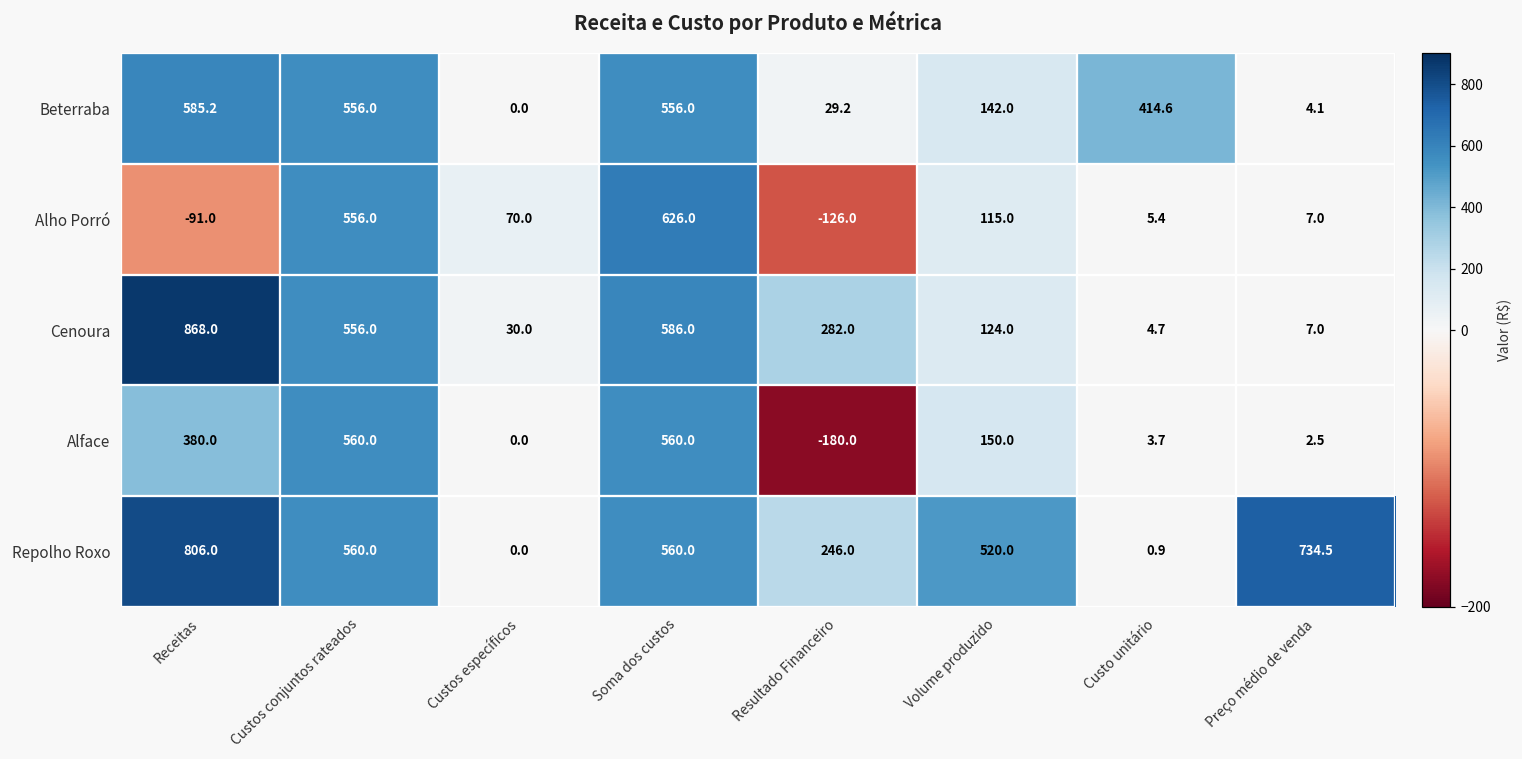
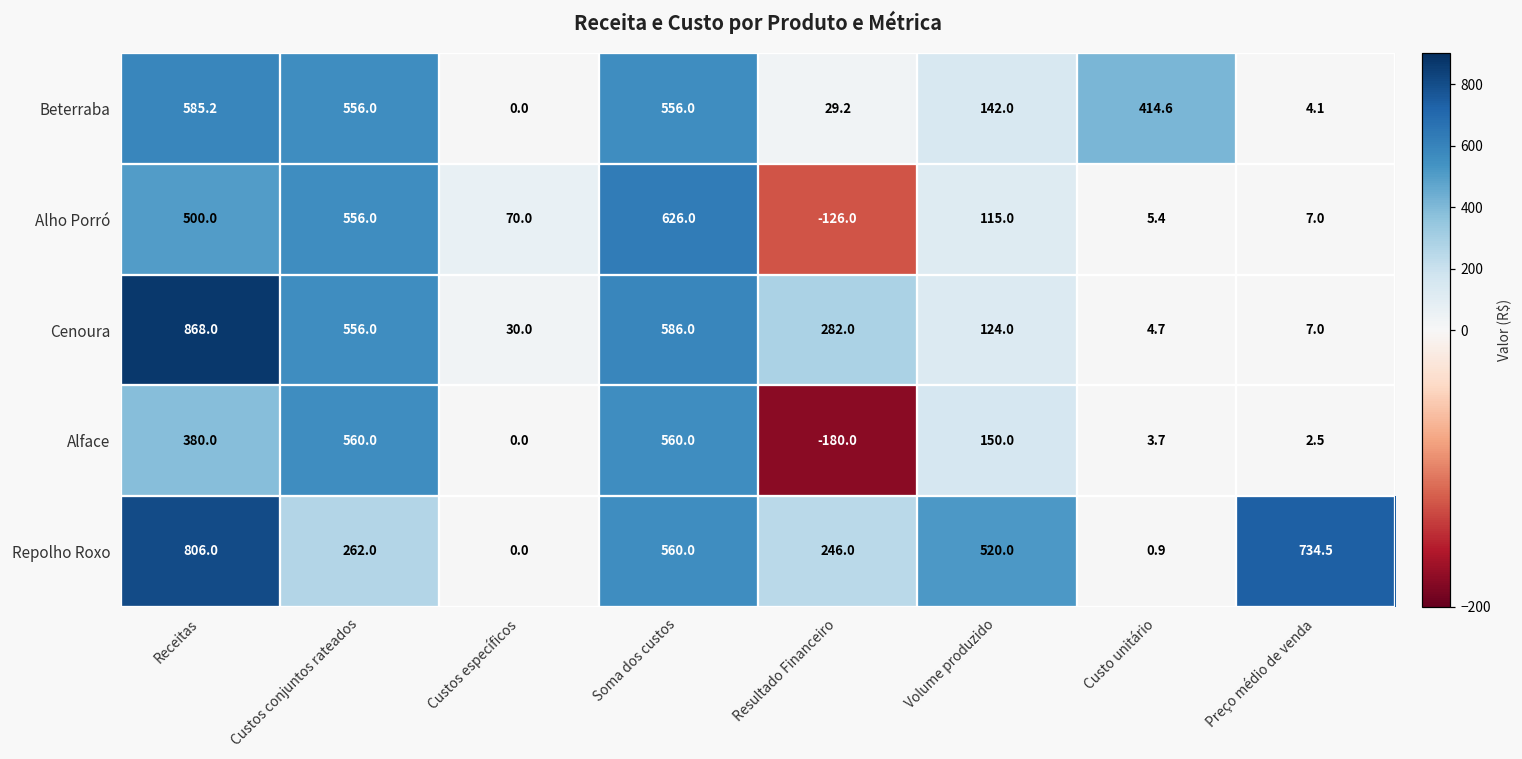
  {
    "Beterraba": {
      "Receitas": 585.2,
      "Custos conjuntos rateados": 556.0,
      "Custos específicos": 0.0,
      "Soma dos custos": 556.0,
      "Resultado Financeiro": 29.2,
      "Volume produzido": 142.0,
      "Custo unitário": 414.6,
      "Preço médio de venda": 4.1
    },
    "Alho Porró": {
-     "Receitas": -91.0,
+     "Receitas": 500.0,
      "Custos conjuntos rateados": 556.0,
      "Custos específicos": 70.0,
      "Soma dos custos": 626.0,
      "Resultado Financeiro": -126.0,
      "Volume produzido": 115.0,
      "Custo unitário": 5.4,
      "Preço médio de venda": 7.0
    },
    "Cenoura": {
      "Receitas": 868.0,
      "Custos conjuntos rateados": 556.0,
      "Custos específicos": 30.0,
      "Soma dos custos": 586.0,
      "Resultado Financeiro": 282.0,
      "Volume produzido": 124.0,
      "Custo unitário": 4.7,
      "Preço médio de venda": 7.0
    },
    "Alface": {
      "Receitas": 380.0,
      "Custos conjuntos rateados": 560.0,
      "Custos específicos": 0.0,
      "Soma dos custos": 560.0,
      "Resultado Financeiro": -180.0,
      "Volume produzido": 150.0,
      "Custo unitário": 3.7,
      "Preço médio de venda": 2.5
    },
    "Repolho Roxo": {
      "Receitas": 806.0,
-     "Custos conjuntos rateados": 560.0,
+     "Custos conjuntos rateados": 262.0,
      "Custos específicos": 0.0,
      "Soma dos custos": 560.0,
      "Resultado Financeiro": 246.0,
      "Volume produzido": 520.0,
      "Custo unitário": 0.9,
      "Preço médio de venda": 734.5
    }
  }
